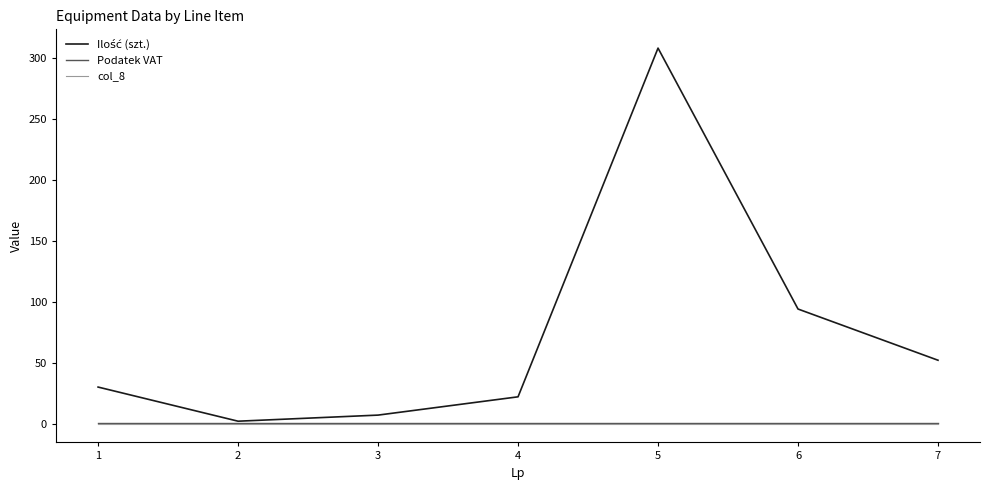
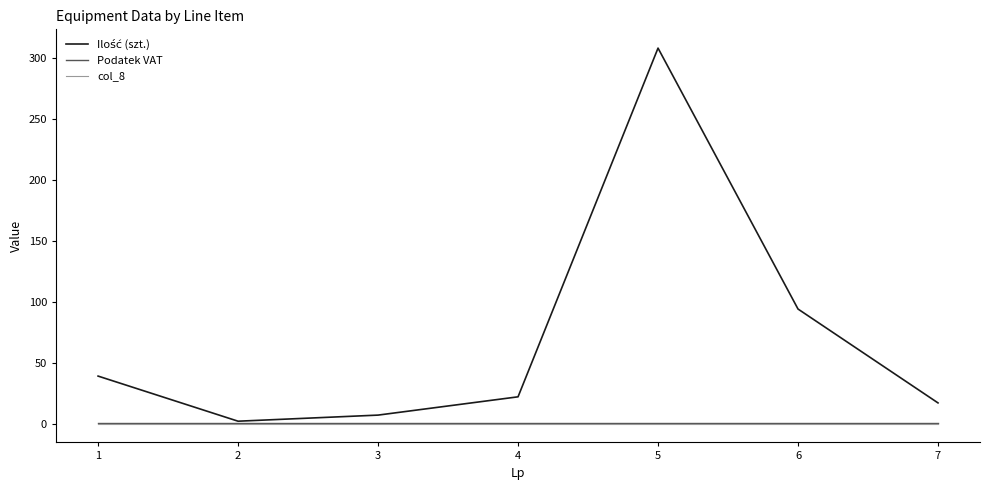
  {
    "Ilość (szt.)": {
-     "1": 30,
+     "1": 39,
      "3": 7,
      "4": 22,
      "5": 308,
      "6": 94,
-     "7": 52
+     "7": 17
    }
  }
